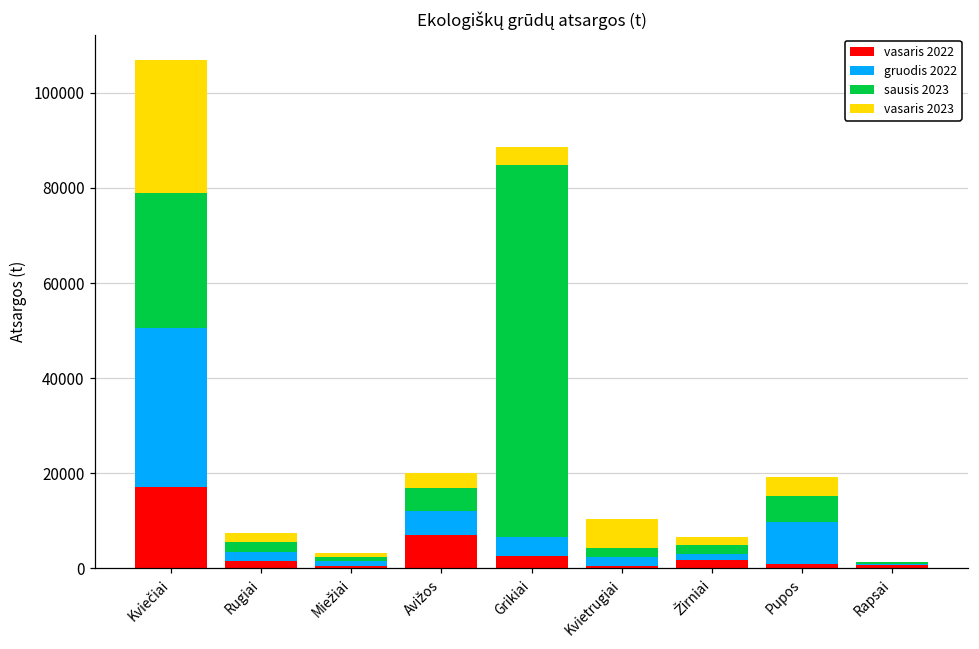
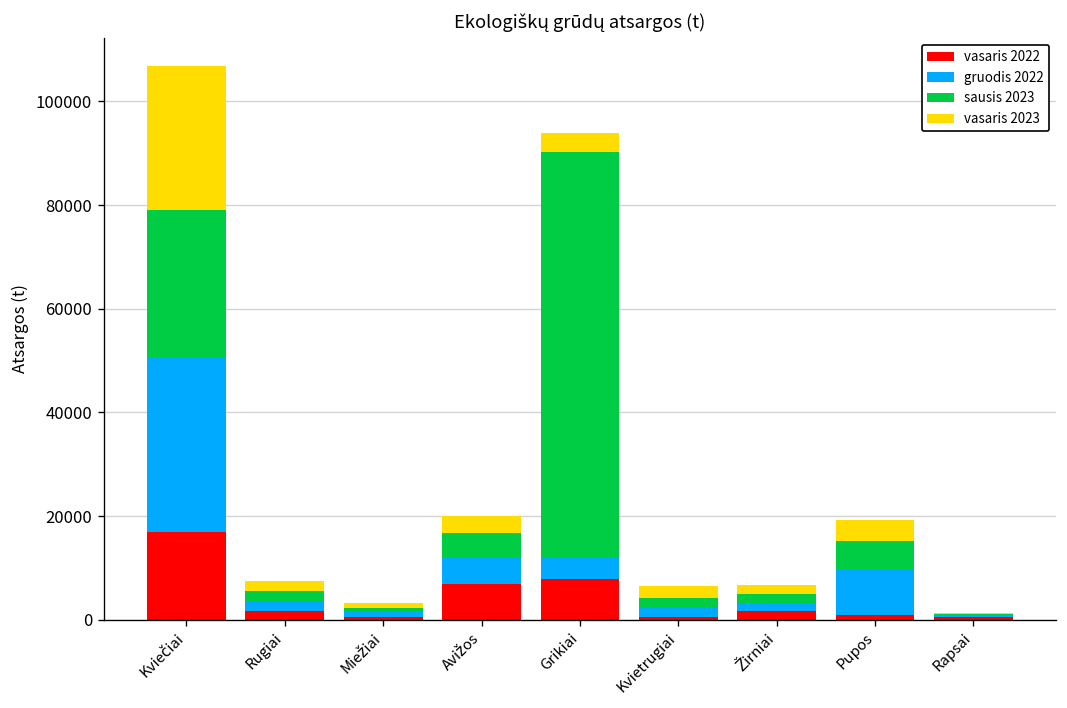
  {
    "vasaris 2022": {
      "Kviečiai": 17000,
      "Rugiai": 2000,
      "Avižos": 7000,
-     "Grikiai": 3000,
+     "Grikiai": 8000,
      "Žirniai": 2000,
      "Pupos": 1000,
      "Rapsai": 1000
    },
    "gruodis 2022": {
      "Kviečiai": 33000,
      "Rugiai": 2000,
      "Miežiai": 1000,
      "Avižos": 5000,
      "Grikiai": 4000,
      "Kvietrugiai": 2000,
      "Žirniai": 1000,
      "Pupos": 9000
    },
    "sausis 2023": {
      "Kviečiai": 29000,
      "Rugiai": 2000,
      "Miežiai": 1000,
      "Avižos": 5000,
      "Grikiai": 78000,
      "Kvietrugiai": 2000,
      "Žirniai": 2000,
      "Pupos": 6000
    },
    "vasaris 2023": {
      "Kviečiai": 28000,
      "Rugiai": 2000,
      "Miežiai": 1000,
      "Avižos": 3000,
      "Grikiai": 4000,
-     "Kvietrugiai": 6000,
+     "Kvietrugiai": 2000,
      "Žirniai": 2000,
      "Pupos": 4000
    }
  }
